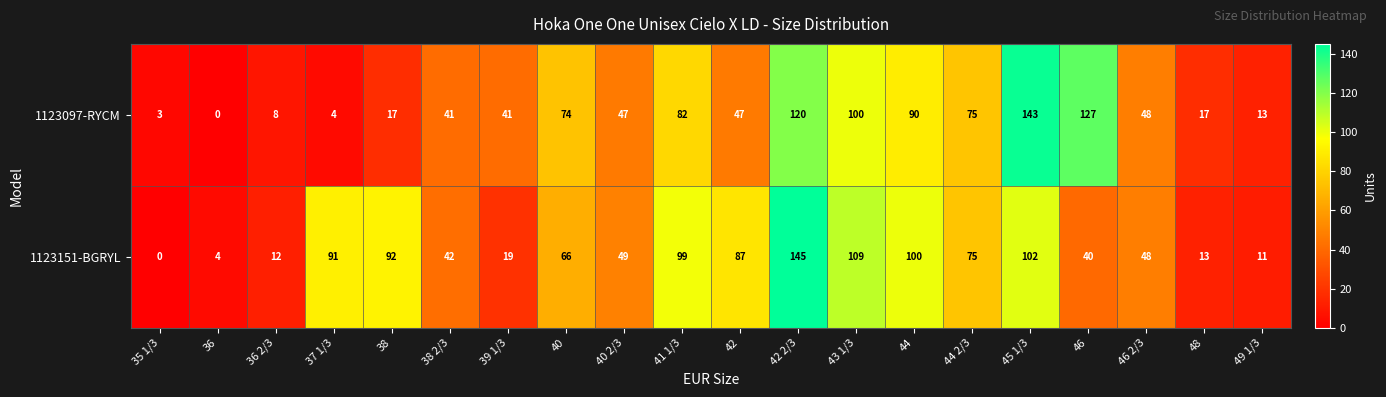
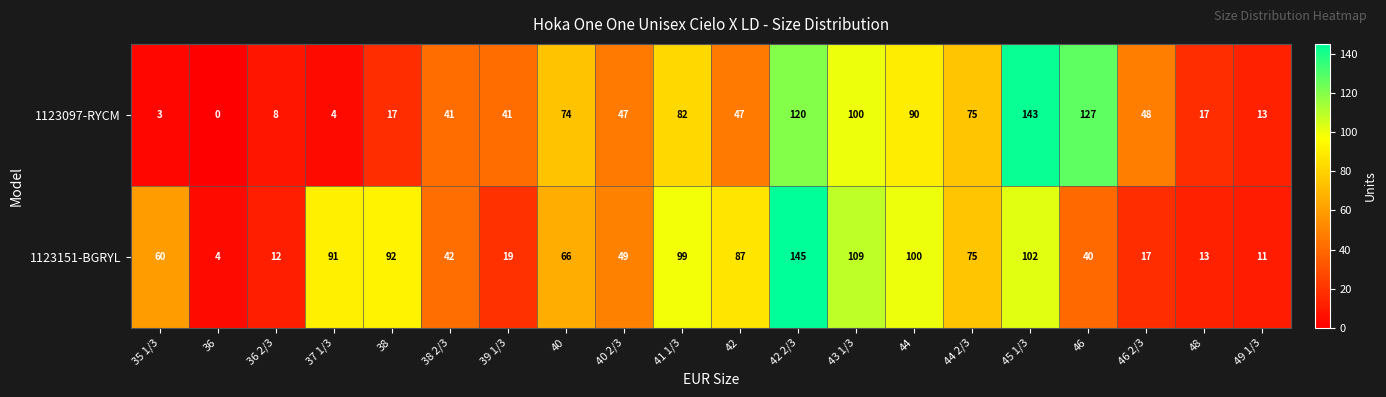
  {
    "1123097-RYCM": {
      "35 1/3": 3,
      "36": 0,
      "36 2/3": 8,
      "37 1/3": 4,
      "38": 17,
      "38 2/3": 41,
      "39 1/3": 41,
      "40": 74,
      "40 2/3": 47,
      "41 1/3": 82,
      "42": 47,
      "42 2/3": 120,
      "43 1/3": 100,
      "44": 90,
      "44 2/3": 75,
      "45 1/3": 143,
      "46": 127,
      "46 2/3": 48,
      "48": 17,
      "49 1/3": 13
    },
    "1123151-BGRYL": {
-     "35 1/3": 0,
+     "35 1/3": 60,
      "36": 4,
      "36 2/3": 12,
      "37 1/3": 91,
      "38": 92,
      "38 2/3": 42,
      "39 1/3": 19,
      "40": 66,
      "40 2/3": 49,
      "41 1/3": 99,
      "42": 87,
      "42 2/3": 145,
      "43 1/3": 109,
      "44": 100,
      "44 2/3": 75,
      "45 1/3": 102,
      "46": 40,
-     "46 2/3": 48,
+     "46 2/3": 17,
      "48": 13,
      "49 1/3": 11
    }
  }
